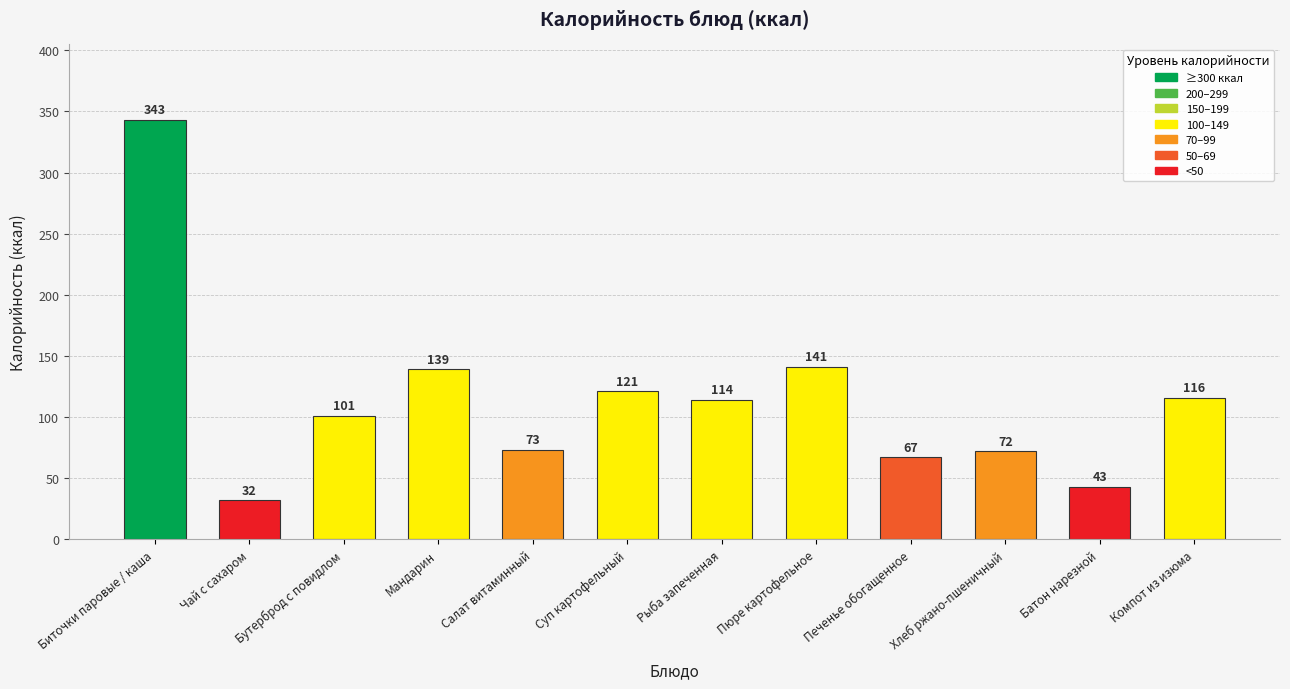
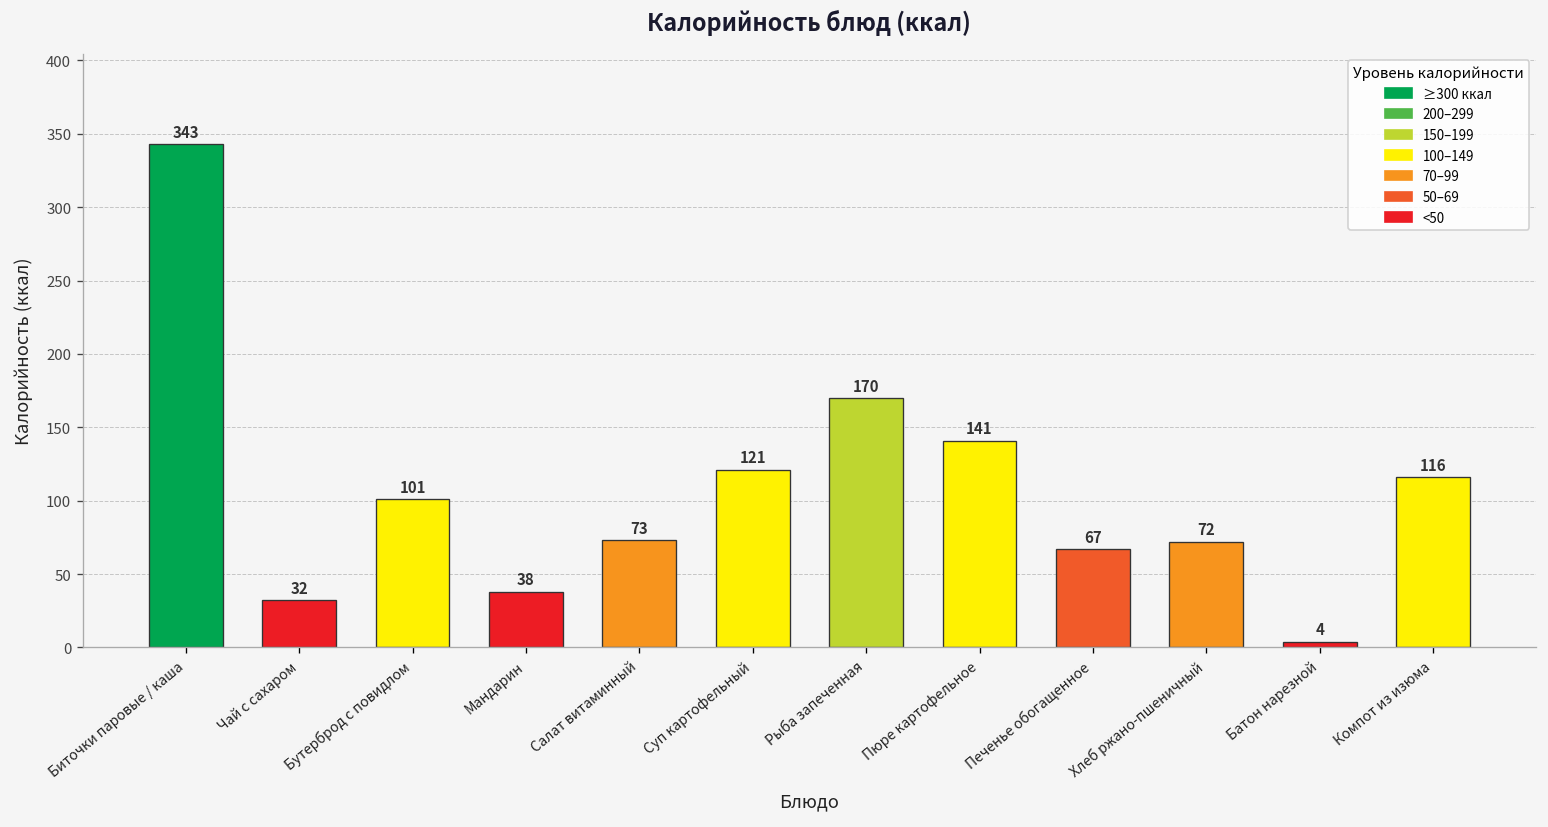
  {
    "Биточки паровые / каша": 343,
    "Чай с сахаром": 32,
    "Бутерброд с повидлом": 101,
-   "Мандарин": 139,
+   "Мандарин": 38,
    "Салат витаминный": 73,
    "Суп картофельный": 121,
-   "Рыба запеченная": 114,
+   "Рыба запеченная": 170,
    "Пюре картофельное": 141,
    "Печенье обогащенное": 67,
    "Хлеб ржано-пшеничный": 72,
-   "Батон нарезной": 43,
+   "Батон нарезной": 4,
    "Компот из изюма": 116
  }
